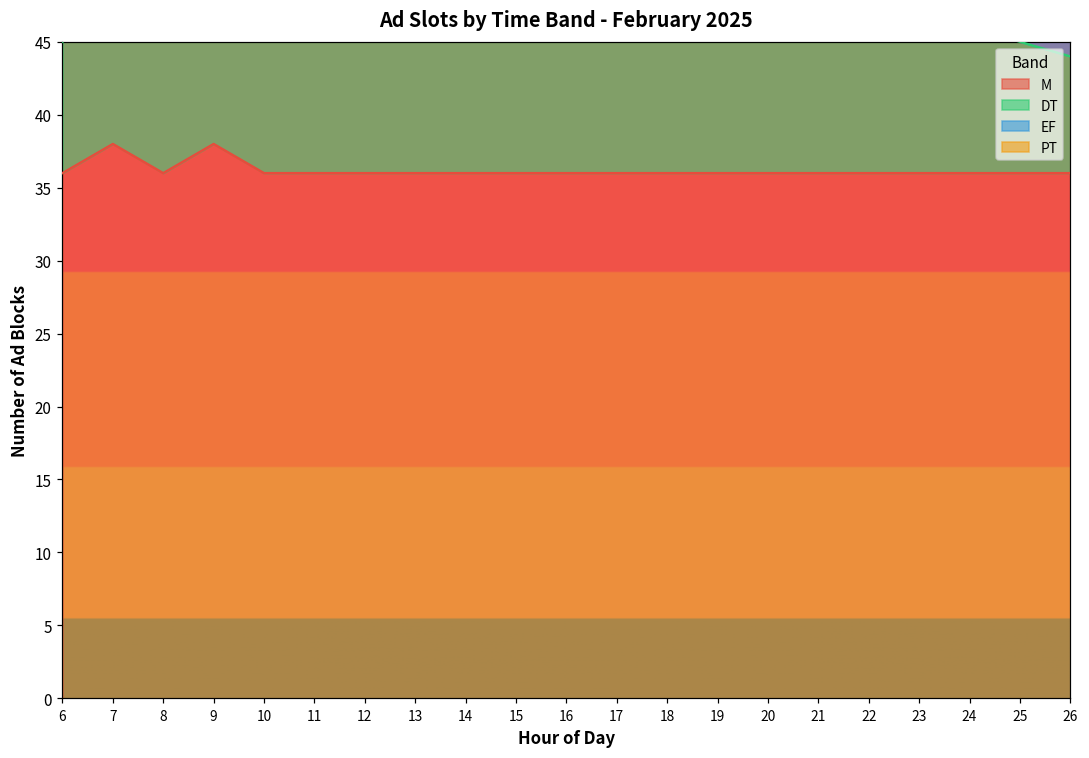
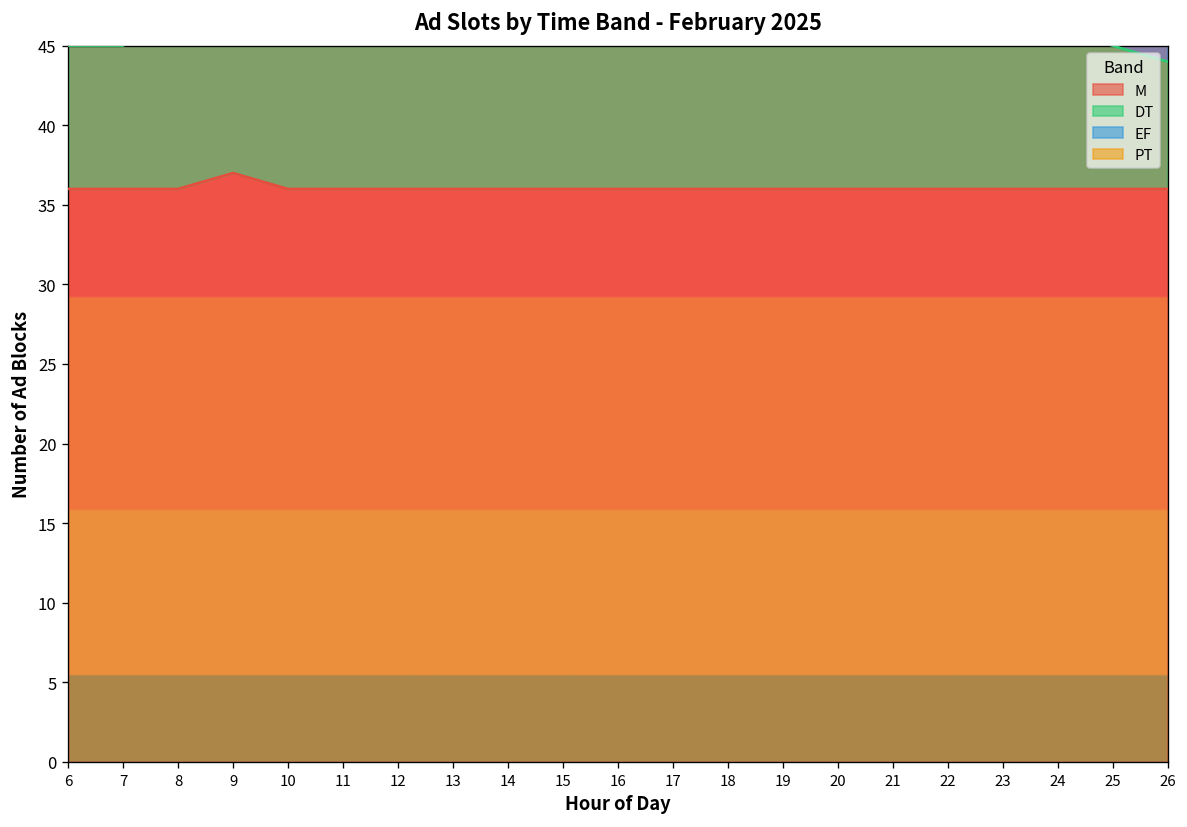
  {
    "M": {
      "6": 36,
-     "7": 38,
+     "7": 36,
      "8": 36,
-     "9": 38,
+     "9": 37,
      "10": 36,
      "11": 36,
      "12": 36,
      "13": 36,
      "14": 36,
      "15": 36,
      "16": 36,
      "17": 36,
      "18": 36,
      "19": 36,
      "20": 36,
      "21": 36,
      "22": 36,
      "23": 36,
      "24": 36,
      "25": 36,
      "26": 36
    },
    "DT": {
      "6": 9,
      "25": 9,
      "26": 8
    }
  }
